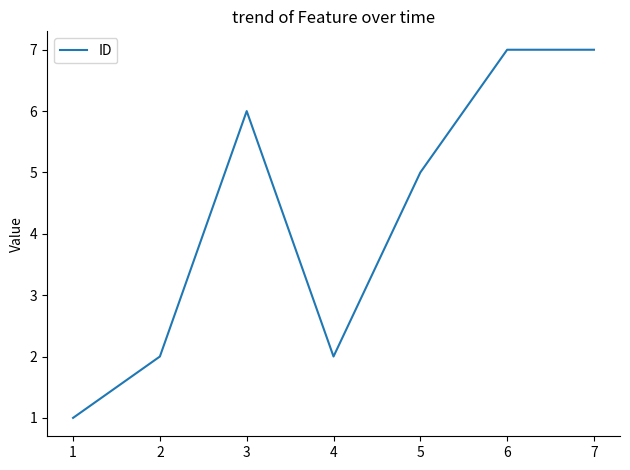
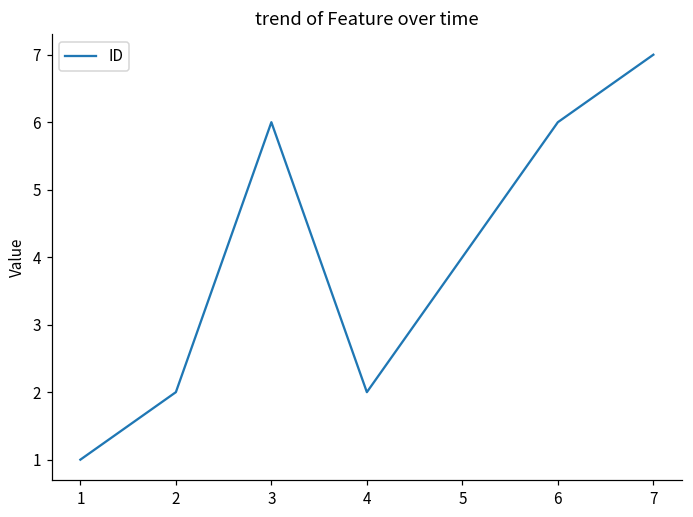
  {
    "1": 1,
    "2": 2,
    "3": 6,
    "4": 2,
-   "5": 5,
-   "6": 7,
+   "5": 4,
+   "6": 6,
    "7": 7
  }
